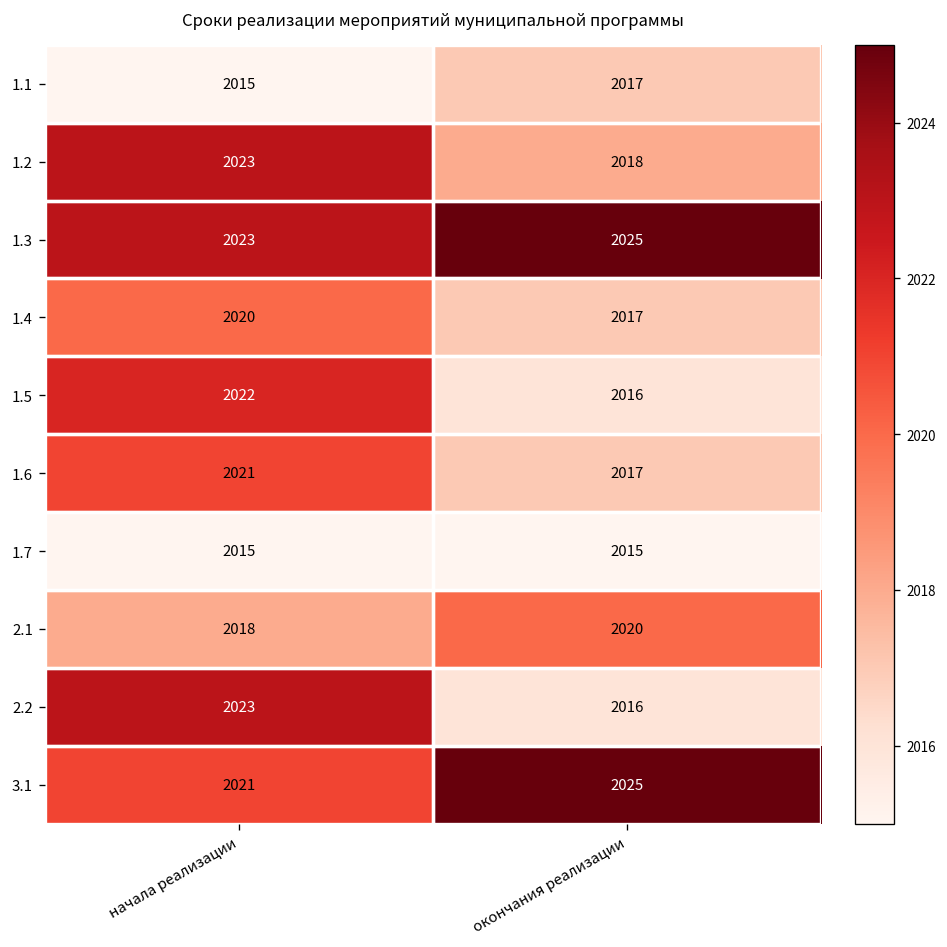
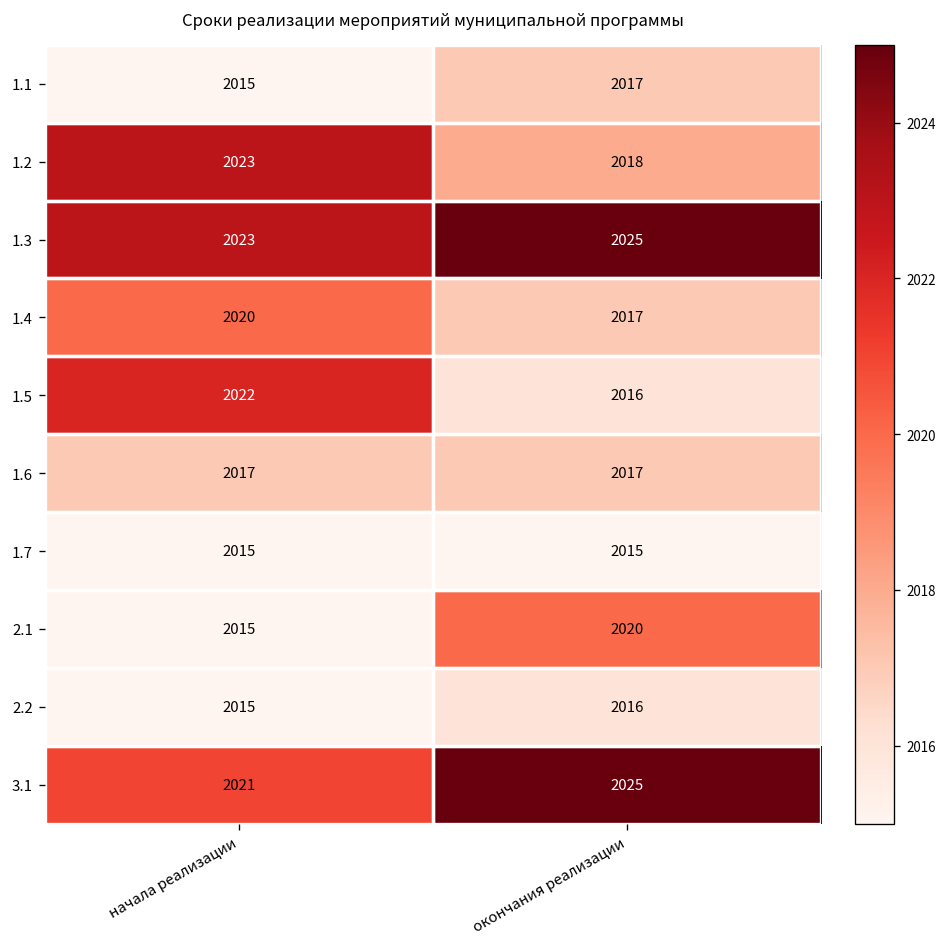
  {
    "1.1": {
      "начала реализации": 2015,
      "окончания реализации": 2017
    },
    "1.2": {
      "начала реализации": 2023,
      "окончания реализации": 2018
    },
    "1.3": {
      "начала реализации": 2023,
      "окончания реализации": 2025
    },
    "1.4": {
      "начала реализации": 2020,
      "окончания реализации": 2017
    },
    "1.5": {
      "начала реализации": 2022,
      "окончания реализации": 2016
    },
    "1.6": {
-     "начала реализации": 2021,
+     "начала реализации": 2017,
      "окончания реализации": 2017
    },
    "1.7": {
      "начала реализации": 2015,
      "окончания реализации": 2015
    },
    "2.1": {
-     "начала реализации": 2018,
+     "начала реализации": 2015,
      "окончания реализации": 2020
    },
    "2.2": {
-     "начала реализации": 2023,
+     "начала реализации": 2015,
      "окончания реализации": 2016
    },
    "3.1": {
      "начала реализации": 2021,
      "окончания реализации": 2025
    }
  }
